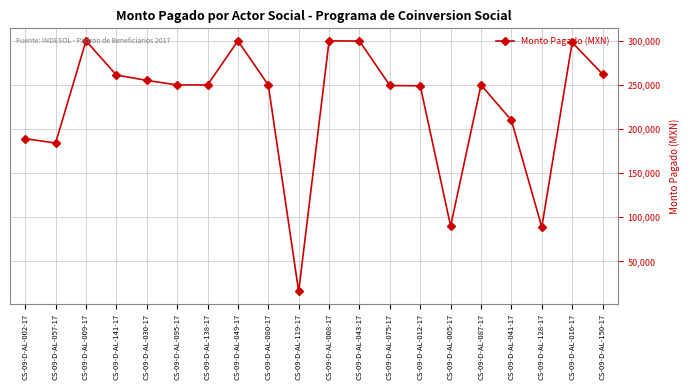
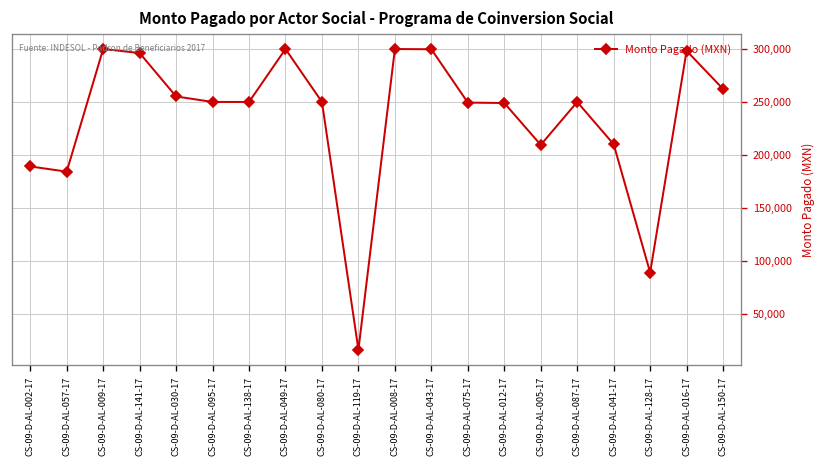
  {
    "CS-09-D-AL-002-17": "190,000",
    "CS-09-D-AL-057-17": "180,000",
-   "CS-09-D-AL-141-17": "260,000",
+   "CS-09-D-AL-141-17": "300,000",
    "CS-09-D-AL-030-17": "260,000",
    "CS-09-D-AL-095-17": "250,000",
    "CS-09-D-AL-138-17": "250,000",
    "CS-09-D-AL-049-17": "300,000",
    "CS-09-D-AL-080-17": "250,000",
    "CS-09-D-AL-119-17": "20,000",
    "CS-09-D-AL-008-17": "300,000",
    "CS-09-D-AL-043-17": "300,000",
    "CS-09-D-AL-075-17": "250,000",
    "CS-09-D-AL-012-17": "250,000",
-   "CS-09-D-AL-005-17": "90,000",
+   "CS-09-D-AL-005-17": "210,000",
    "CS-09-D-AL-087-17": "250,000",
    "CS-09-D-AL-041-17": "210,000",
    "CS-09-D-AL-128-17": "90,000",
    "CS-09-D-AL-016-17": "300,000",
    "CS-09-D-AL-150-17": "260,000"
  }
